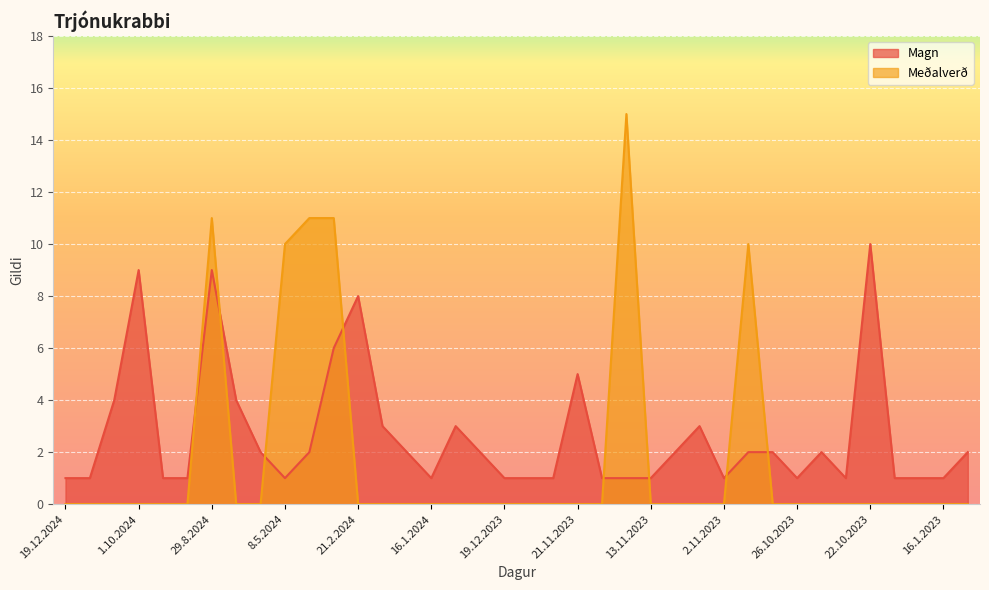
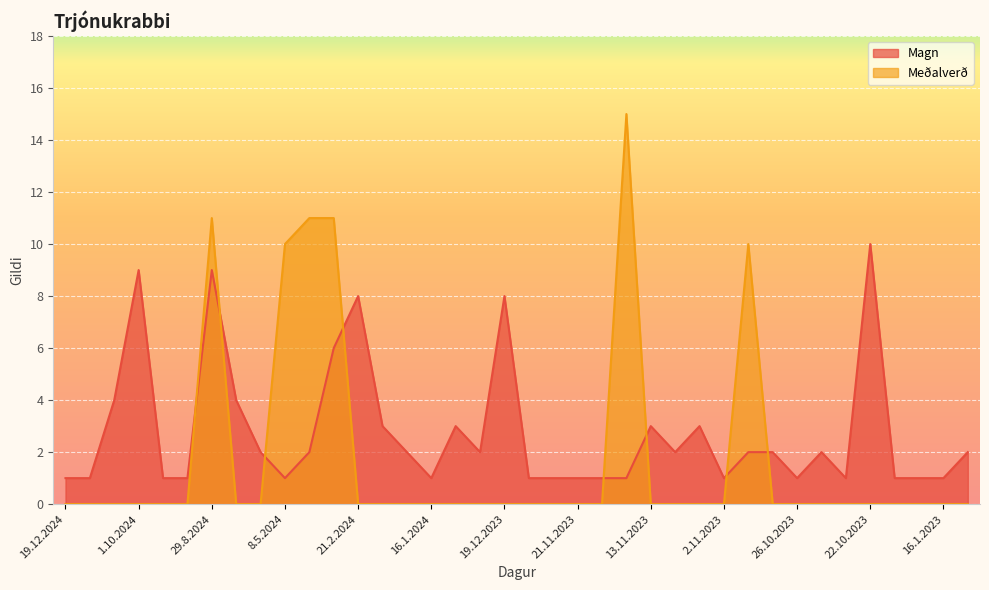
  {
    "Magn": {
      "19.12.2024": 1,
      "1.10.2024": 9,
      "29.8.2024": 9,
      "8.5.2024": 1,
      "21.2.2024": 8,
      "16.1.2024": 1,
-     "19.12.2023": 1,
-     "21.11.2023": 5,
-     "13.11.2023": 1,
+     "19.12.2023": 8,
+     "21.11.2023": 1,
+     "13.11.2023": 3,
      "2.11.2023": 1,
      "26.10.2023": 1,
      "22.10.2023": 10,
      "16.1.2023": 1
    },
    "Meðalverð": {
      "19.12.2024": 0,
      "1.10.2024": 0,
      "29.8.2024": 11,
      "8.5.2024": 10,
      "21.2.2024": 0,
      "16.1.2024": 0,
      "19.12.2023": 0,
      "21.11.2023": 0,
      "13.11.2023": 0,
      "2.11.2023": 0,
      "26.10.2023": 0,
      "22.10.2023": 0,
      "16.1.2023": 0
    }
  }
